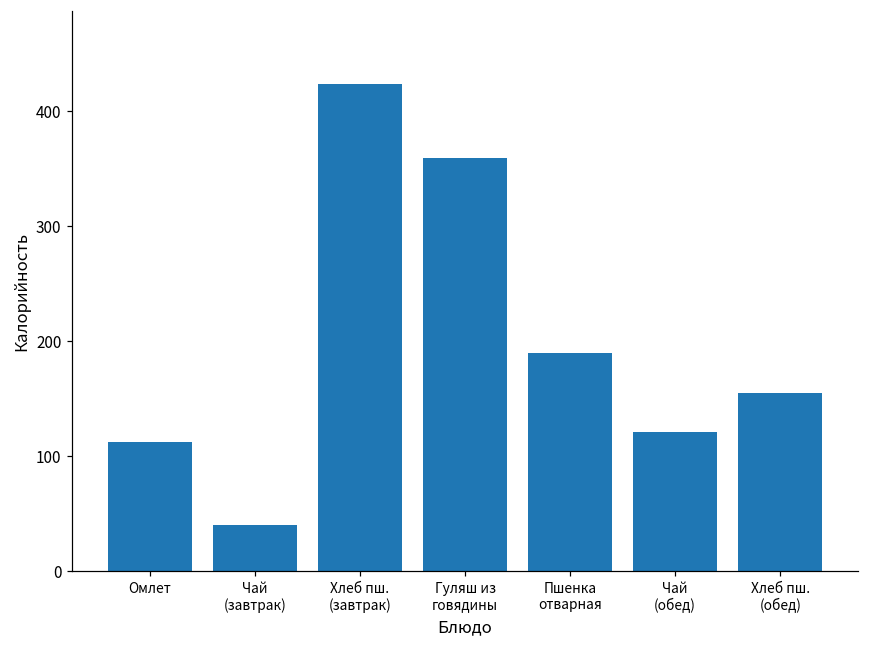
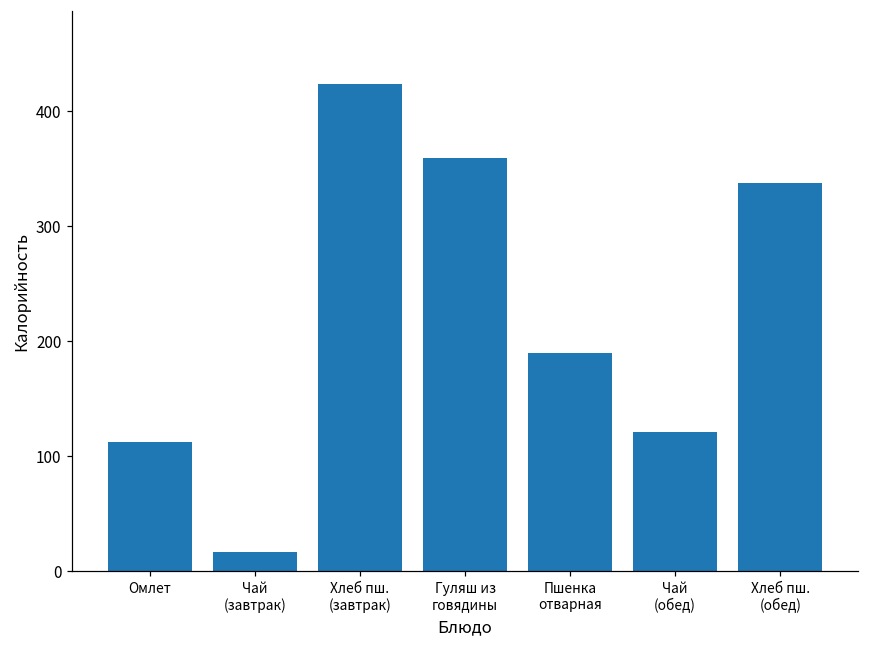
  {
    "Омлет": 113,
-   "Чай (завтрак)": 40,
+   "Чай (завтрак)": 16,
    "Хлеб пш. (завтрак)": 423,
    "Гуляш из говядины": 359,
    "Пшенка отварная": 190,
    "Чай (обед)": 121,
-   "Хлеб пш. (обед)": 155
+   "Хлеб пш. (обед)": 337
  }
